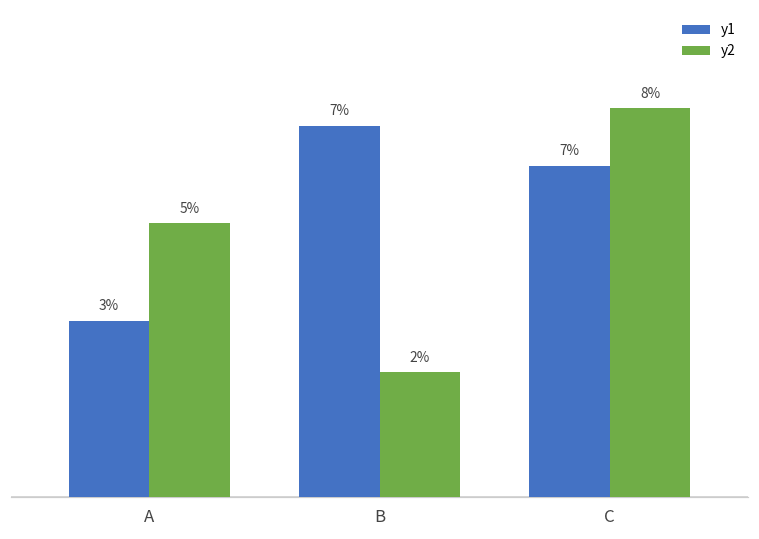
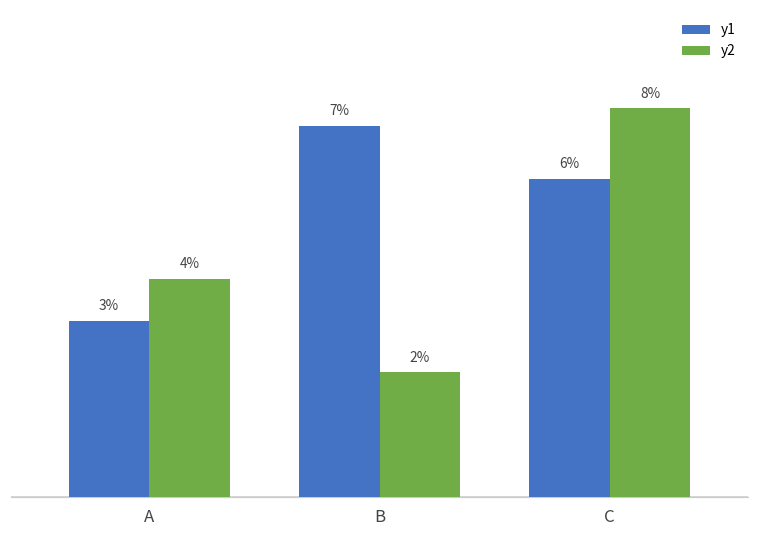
  {
    "y1": {
      "A": "3%",
      "B": "7%",
-     "C": "7%"
+     "C": "6%"
    },
    "y2": {
-     "A": "5%",
+     "A": "4%",
      "B": "2%",
      "C": "8%"
    }
  }
